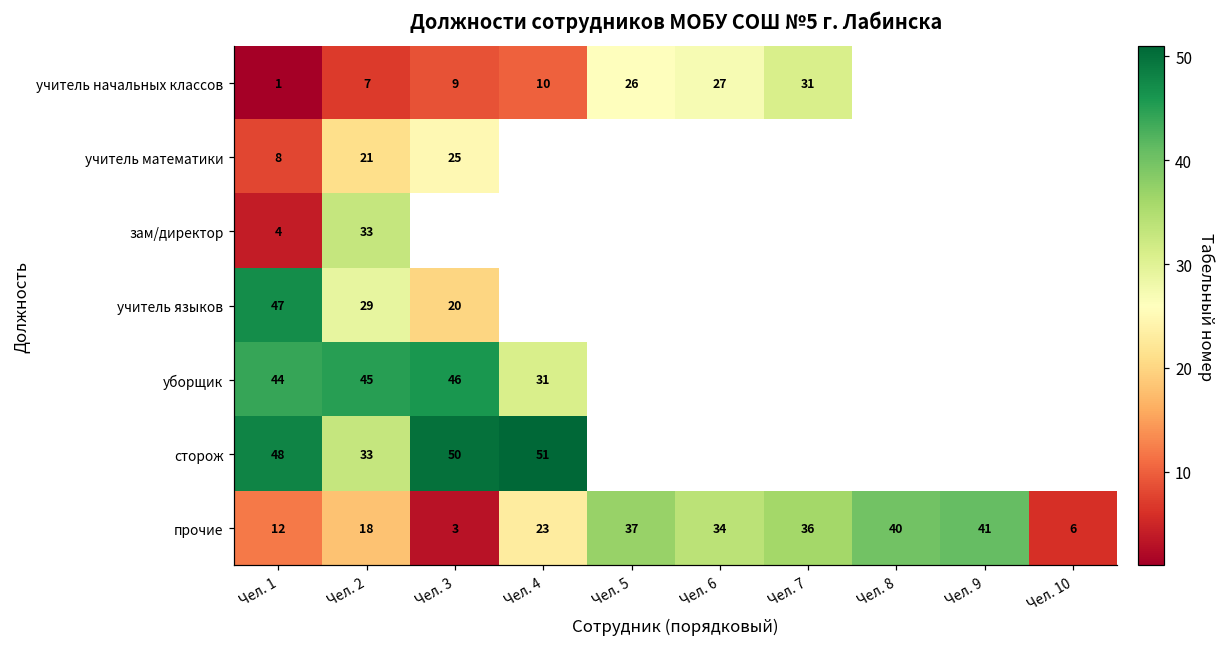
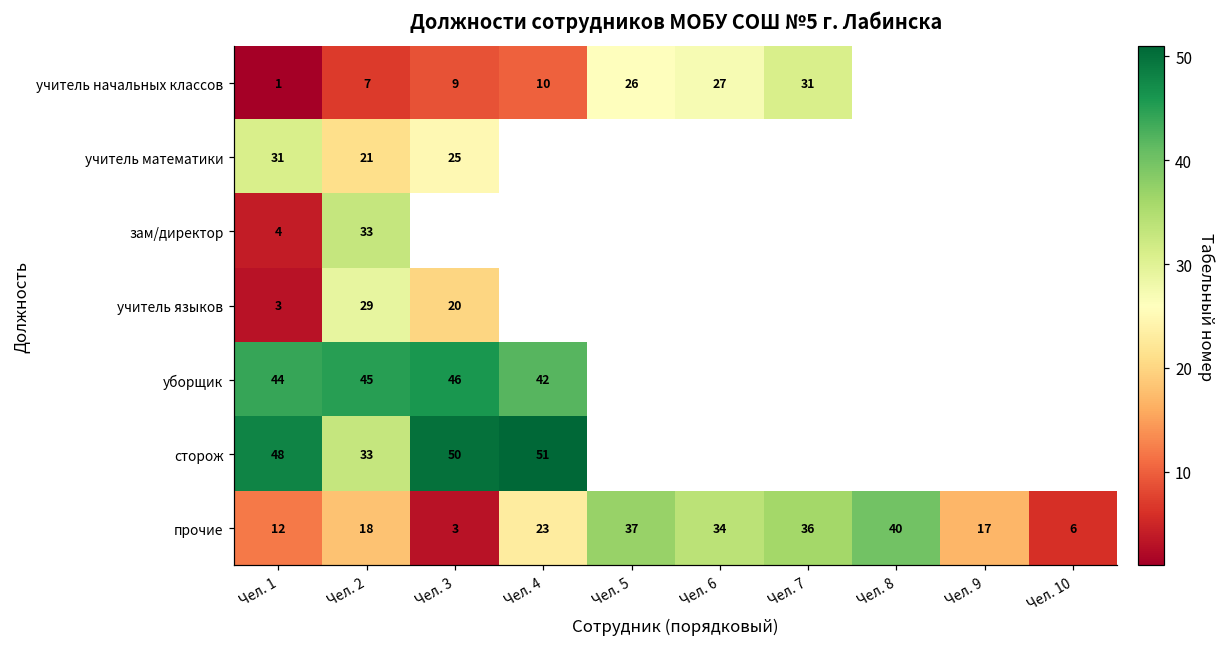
  {
    "учитель начальных классов": {
      "Чел. 1": 1,
      "Чел. 2": 7,
      "Чел. 3": 9,
      "Чел. 4": 10,
      "Чел. 5": 26,
      "Чел. 6": 27,
      "Чел. 7": 31
    },
    "учитель математики": {
-     "Чел. 1": 8,
+     "Чел. 1": 31,
      "Чел. 2": 21,
      "Чел. 3": 25
    },
    "зам/директор": {
      "Чел. 1": 4,
      "Чел. 2": 33
    },
    "учитель языков": {
-     "Чел. 1": 47,
+     "Чел. 1": 3,
      "Чел. 2": 29,
      "Чел. 3": 20
    },
    "уборщик": {
      "Чел. 1": 44,
      "Чел. 2": 45,
      "Чел. 3": 46,
-     "Чел. 4": 31
+     "Чел. 4": 42
    },
    "сторож": {
      "Чел. 1": 48,
      "Чел. 2": 33,
      "Чел. 3": 50,
      "Чел. 4": 51
    },
    "прочие": {
      "Чел. 1": 12,
      "Чел. 2": 18,
      "Чел. 3": 3,
      "Чел. 4": 23,
      "Чел. 5": 37,
      "Чел. 6": 34,
      "Чел. 7": 36,
      "Чел. 8": 40,
-     "Чел. 9": 41,
+     "Чел. 9": 17,
      "Чел. 10": 6
    }
  }
